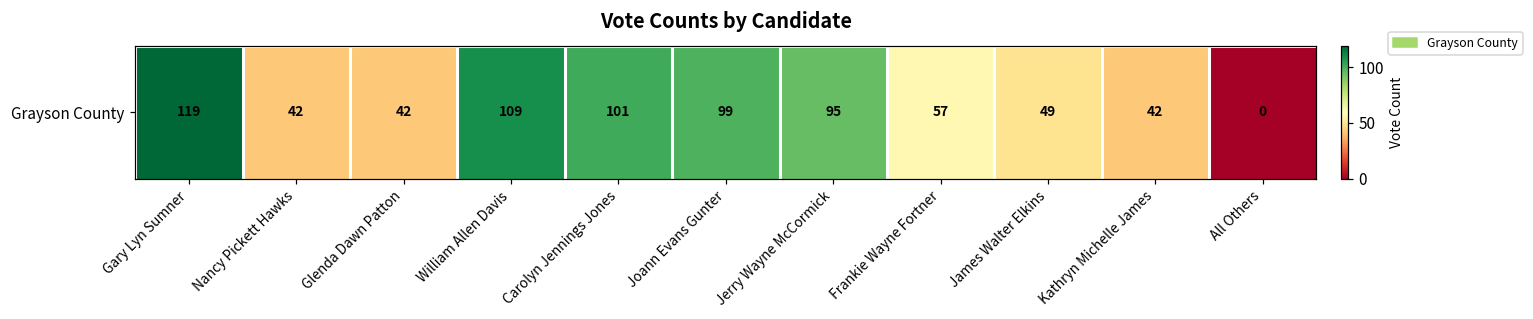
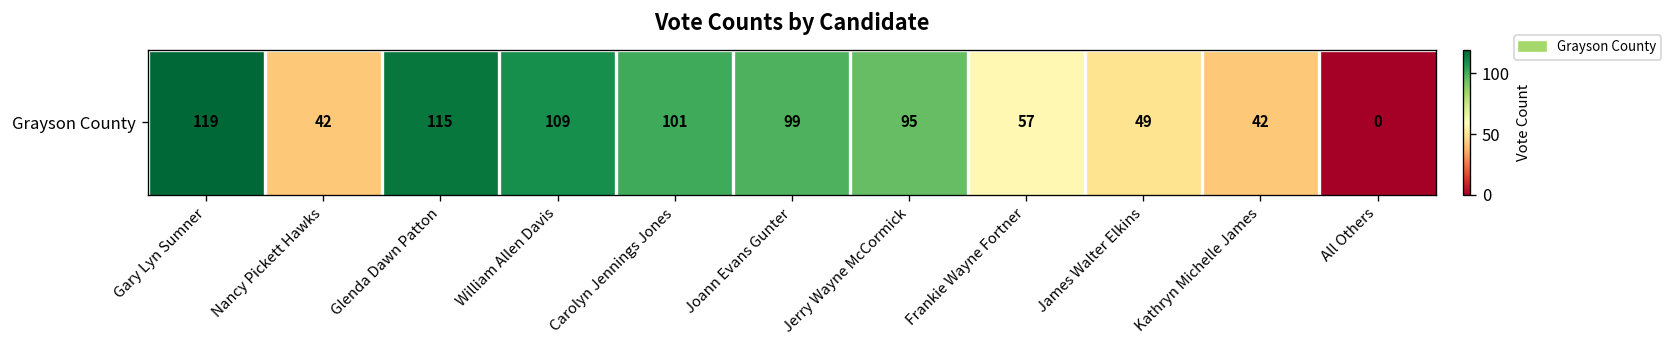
  {
    "Grayson County": {
      "Gary Lyn Sumner": 119,
      "Nancy Pickett Hawks": 42,
-     "Glenda Dawn Patton": 42,
+     "Glenda Dawn Patton": 115,
      "William Allen Davis": 109,
      "Carolyn Jennings Jones": 101,
      "Joann Evans Gunter": 99,
      "Jerry Wayne McCormick": 95,
      "Frankie Wayne Fortner": 57,
      "James Walter Elkins": 49,
      "Kathryn Michelle James": 42,
      "All Others": 0
    }
  }
